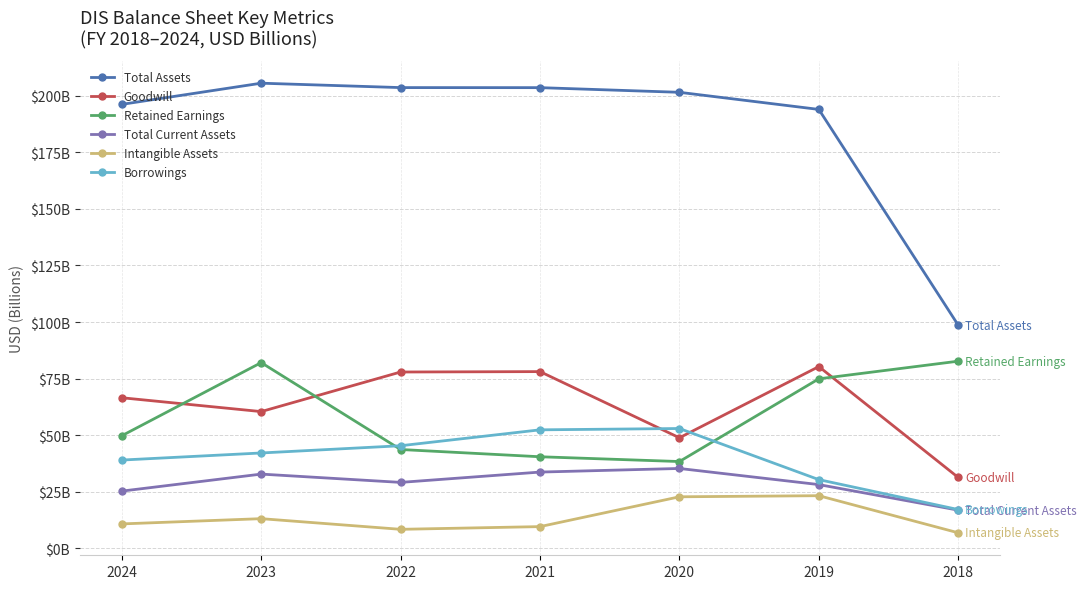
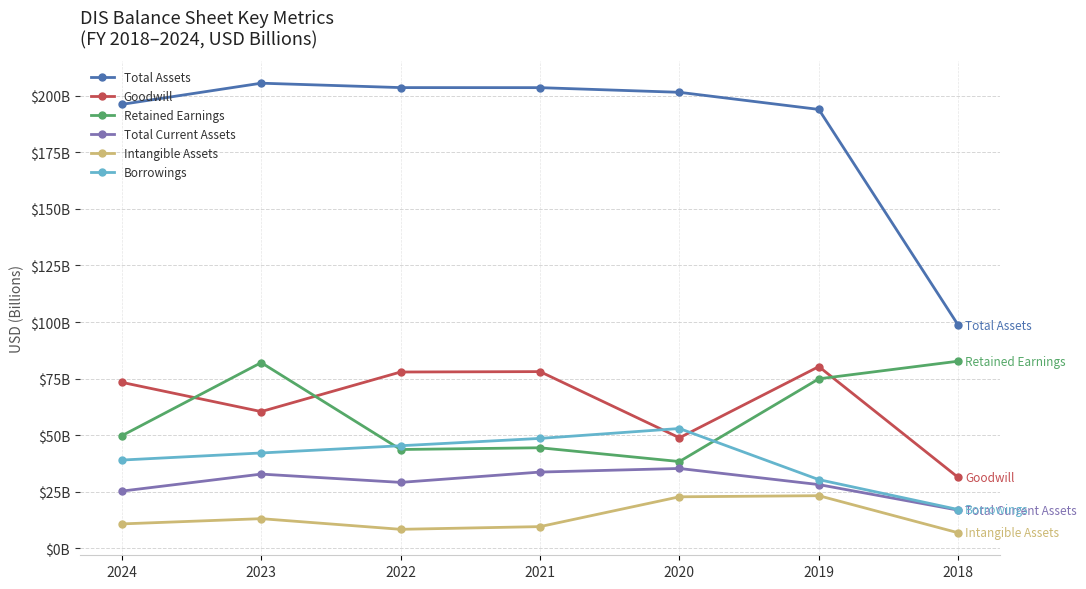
  {
    "Goodwill": {
-     "2024": "$67000000000",
+     "2024": "$73000000000",
      "2023": "$60000000000",
      "2022": "$78000000000",
      "2021": "$78000000000",
      "2020": "$49000000000",
      "2019": "$80000000000",
      "2018": "$31000000000"
    },
    "Retained Earnings": {
      "2024": "$50000000000",
      "2023": "$82000000000",
      "2022": "$44000000000",
-     "2021": "$40000000000",
+     "2021": "$44000000000",
      "2020": "$38000000000",
      "2019": "$75000000000",
      "2018": "$83000000000"
    },
    "Intangible Assets": {
      "2024": "$11000000000",
      "2023": "$13000000000",
      "2022": "$8000000000",
      "2021": "$10000000000",
      "2020": "$23000000000",
      "2019": "$23000000000",
      "2018": "$7000000000"
    },
    "Borrowings": {
      "2024": "$39000000000",
      "2023": "$42000000000",
      "2022": "$45000000000",
-     "2021": "$52000000000",
+     "2021": "$49000000000",
      "2020": "$53000000000",
      "2019": "$30000000000"
    }
  }
